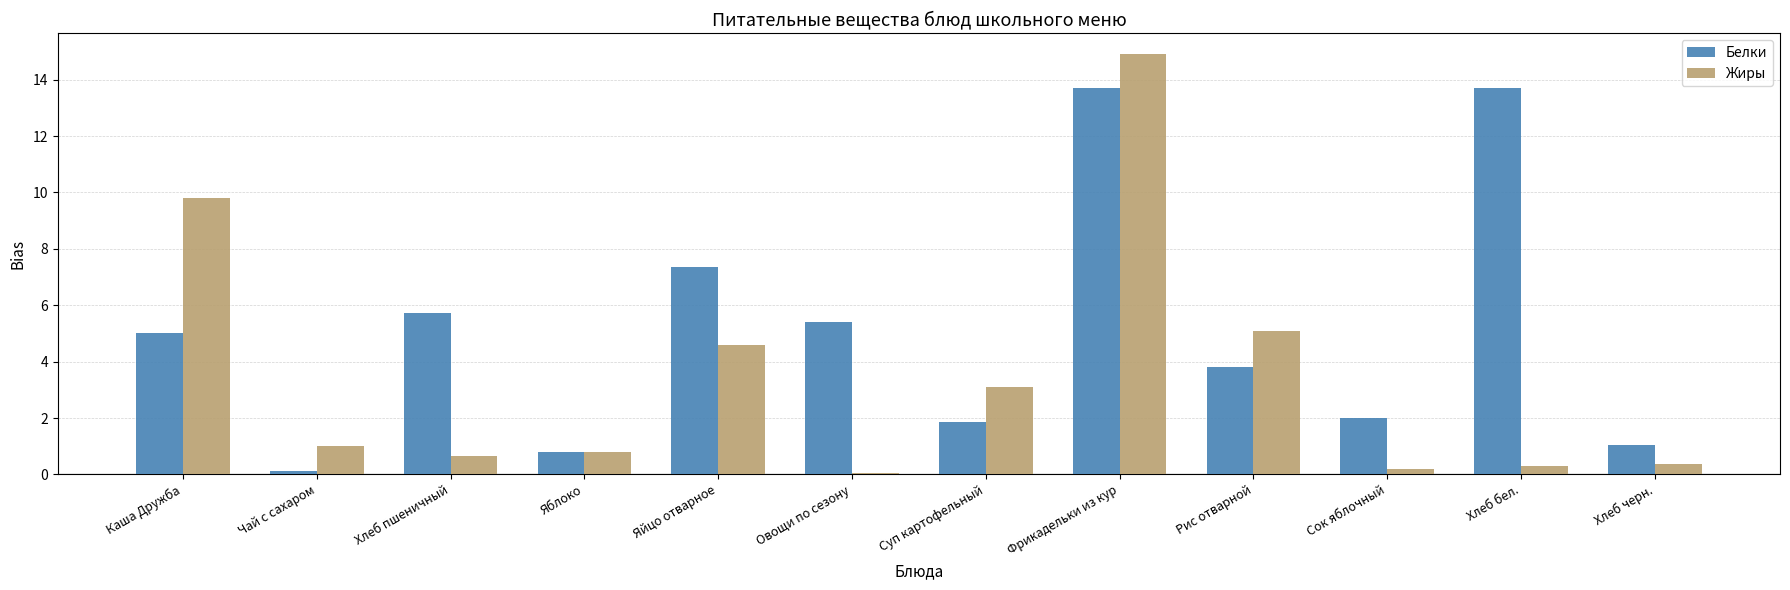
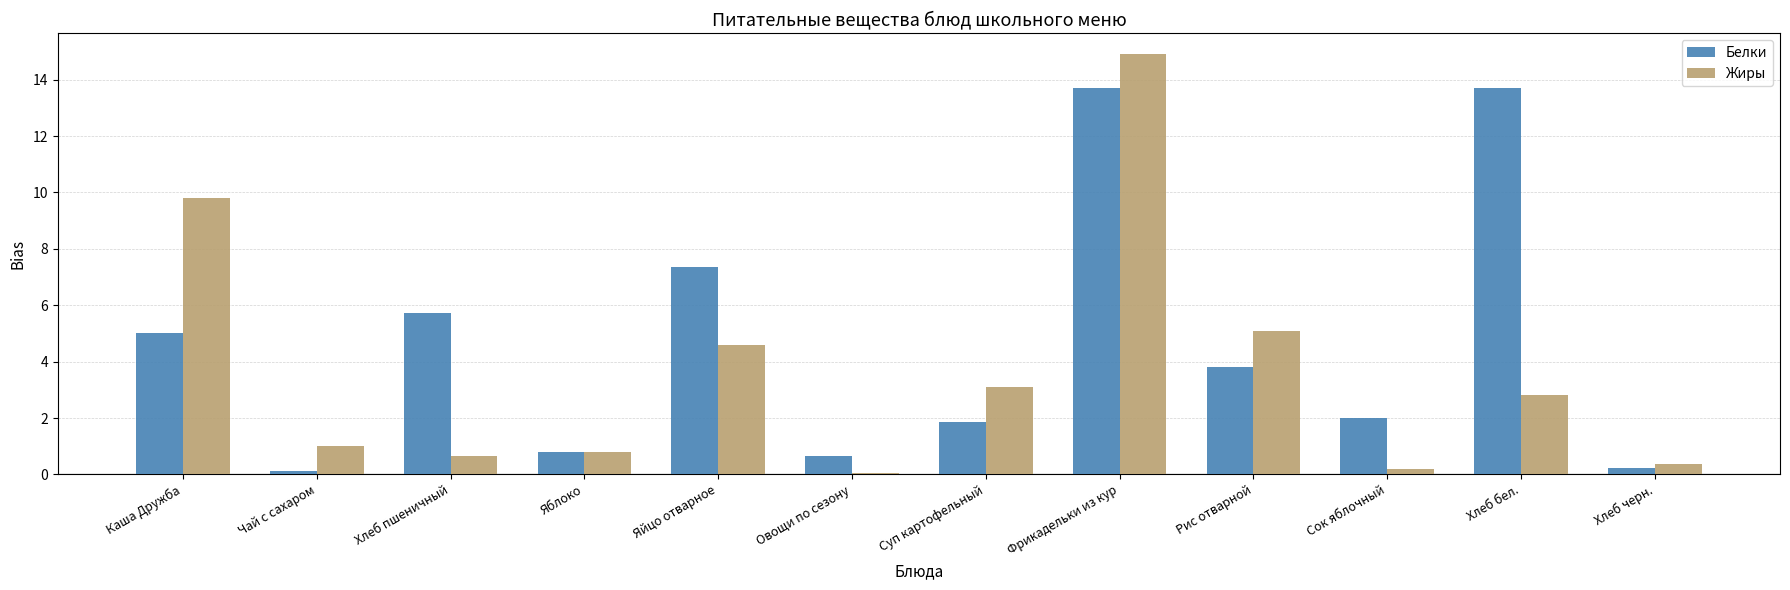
  {
    "Белки": {
      "Каша Дружба": 5.0,
      "Чай с сахаром": 0.1,
      "Хлеб пшеничный": 5.7,
      "Яблоко": 0.8,
      "Яйцо отварное": 7.4,
-     "Овощи по сезону": 5.4,
+     "Овощи по сезону": 0.7,
      "Суп картофельный": 1.9,
      "Фрикадельки из кур": 13.7,
      "Рис отварной": 3.8,
      "Сок яблочный": 2.0,
      "Хлеб бел.": 13.7,
-     "Хлеб черн.": 1.1
+     "Хлеб черн.": 0.2
    },
    "Жиры": {
      "Каша Дружба": 9.8,
      "Чай с сахаром": 1.0,
      "Хлеб пшеничный": 0.7,
      "Яблоко": 0.8,
      "Яйцо отварное": 4.6,
      "Суп картофельный": 3.1,
      "Фрикадельки из кур": 14.9,
      "Рис отварной": 5.1,
      "Сок яблочный": 0.2,
-     "Хлеб бел.": 0.3,
+     "Хлеб бел.": 2.8,
      "Хлеб черн.": 0.4
    }
  }
